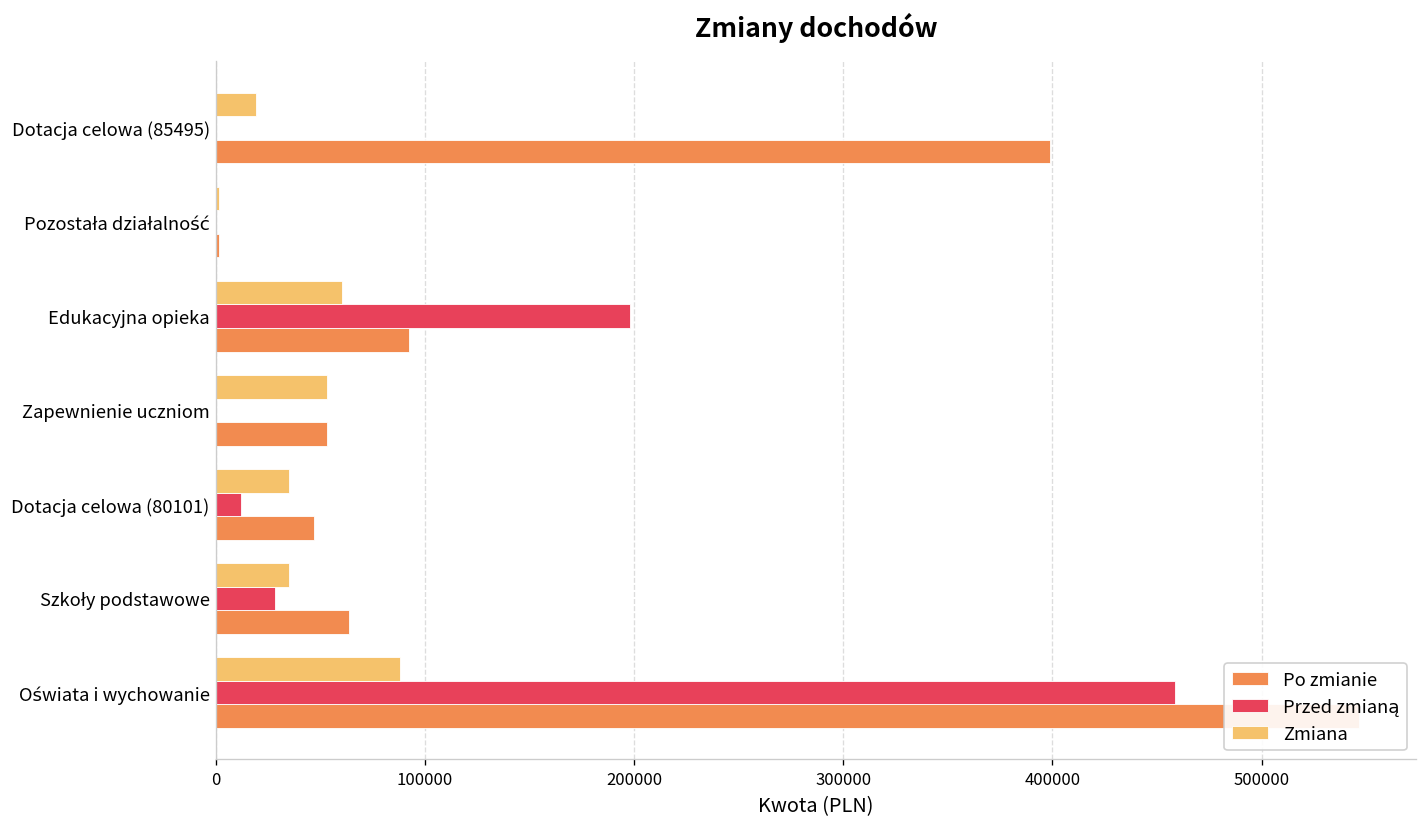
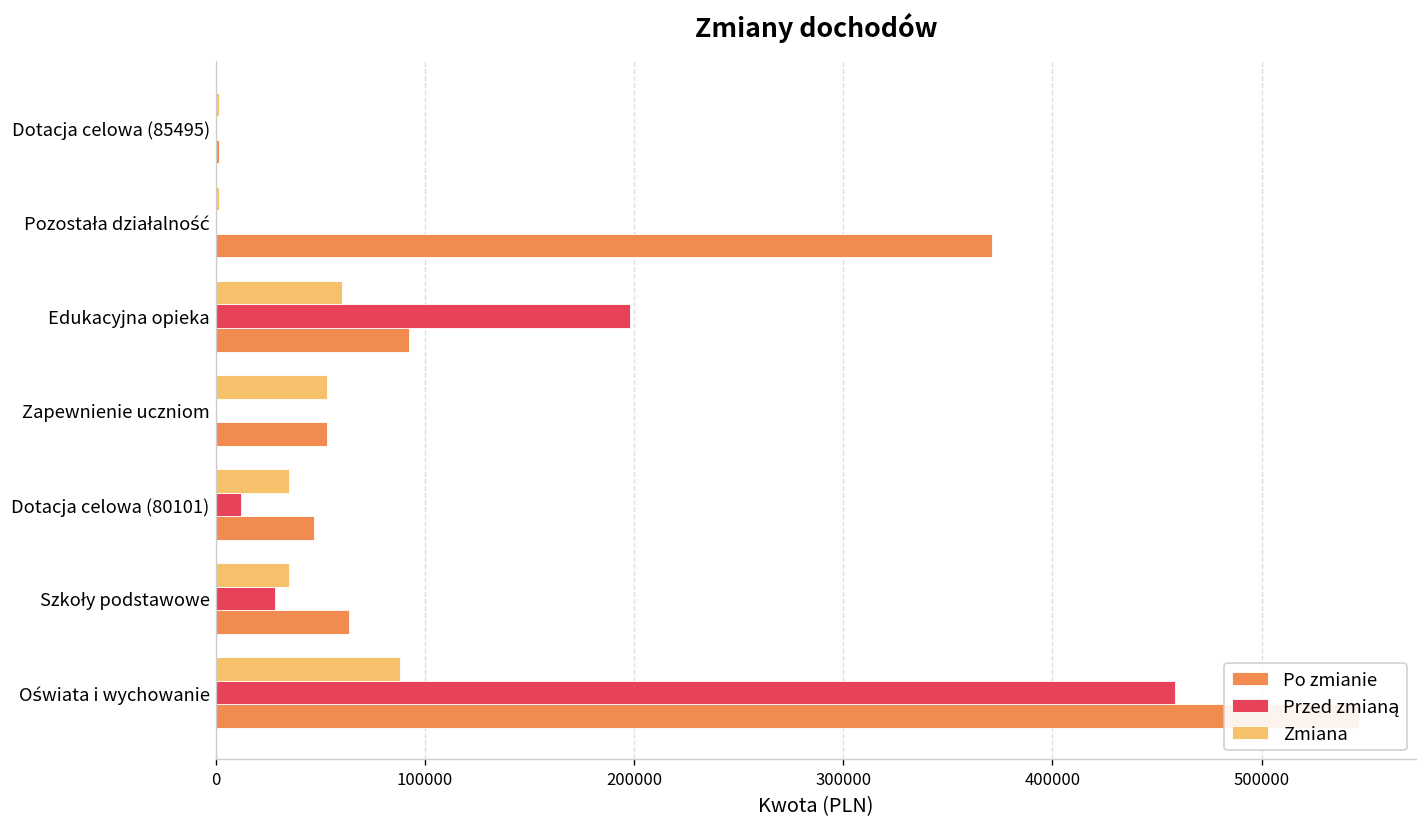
  {
    "Po zmianie": {
-     "Dotacja celowa (85495)": 399000,
-     "Pozostała działalność": 2000,
+     "Dotacja celowa (85495)": 2000,
+     "Pozostała działalność": 371000,
      "Edukacyjna opieka": 93000,
      "Zapewnienie uczniom": 53000,
      "Dotacja celowa (80101)": 47000,
      "Szkoły podstawowe": 64000
    },
    "Przed zmianą": {
      "Dotacja celowa (85495)": 0,
      "Pozostała działalność": 0,
      "Edukacyjna opieka": 198000,
      "Zapewnienie uczniom": 0,
      "Dotacja celowa (80101)": 12000,
      "Szkoły podstawowe": 29000,
      "Oświata i wychowanie": 459000
    },
    "Zmiana": {
-     "Dotacja celowa (85495)": 19000,
+     "Dotacja celowa (85495)": 2000,
      "Pozostała działalność": 2000,
      "Edukacyjna opieka": 60000,
      "Zapewnienie uczniom": 53000,
      "Dotacja celowa (80101)": 35000,
      "Szkoły podstawowe": 35000,
      "Oświata i wychowanie": 88000
    }
  }
